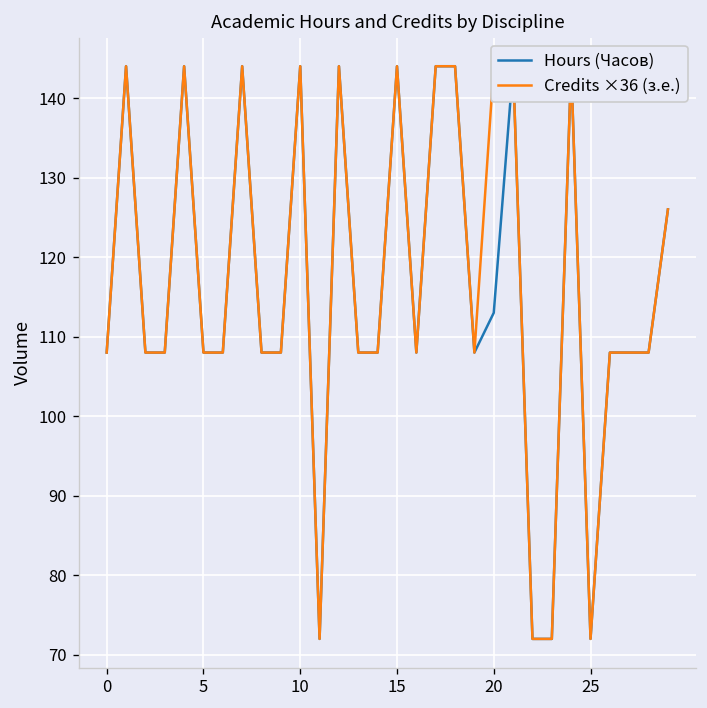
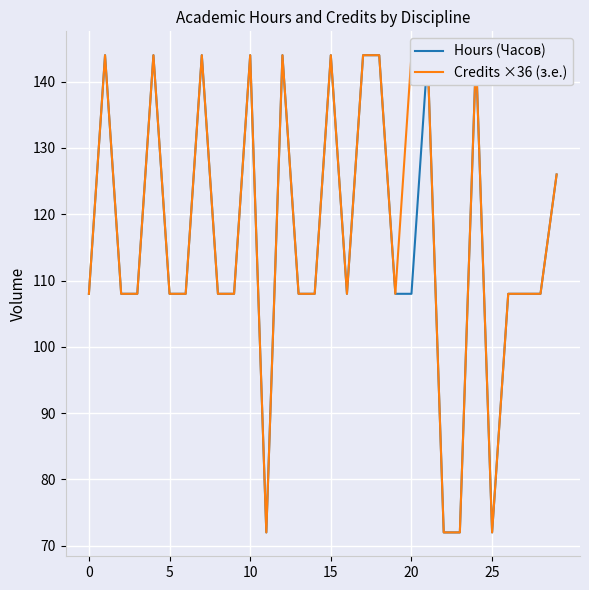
  {
    "Hours (Часов)": {
-     "20": 113
+     "20": 108
    }
  }
